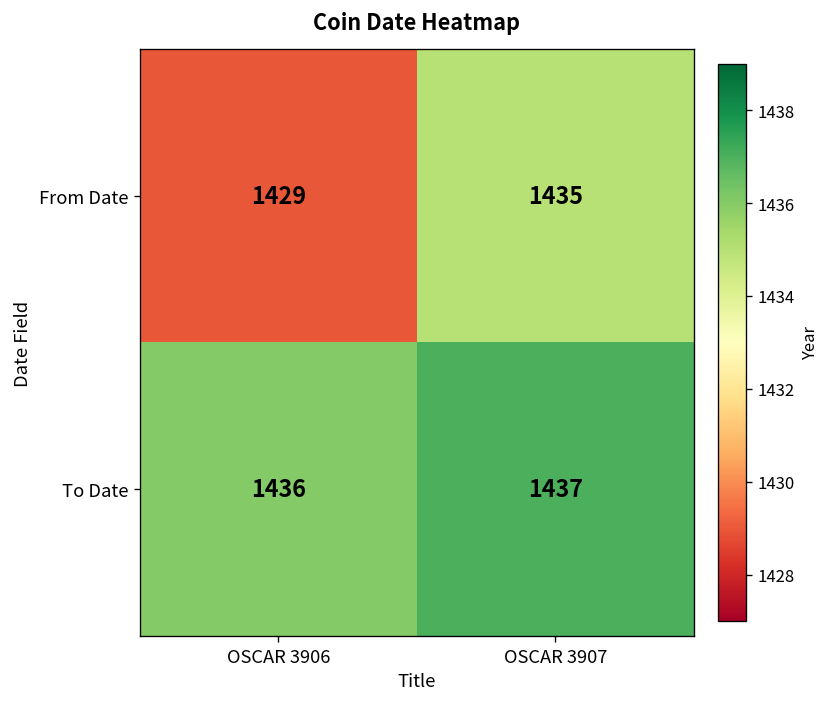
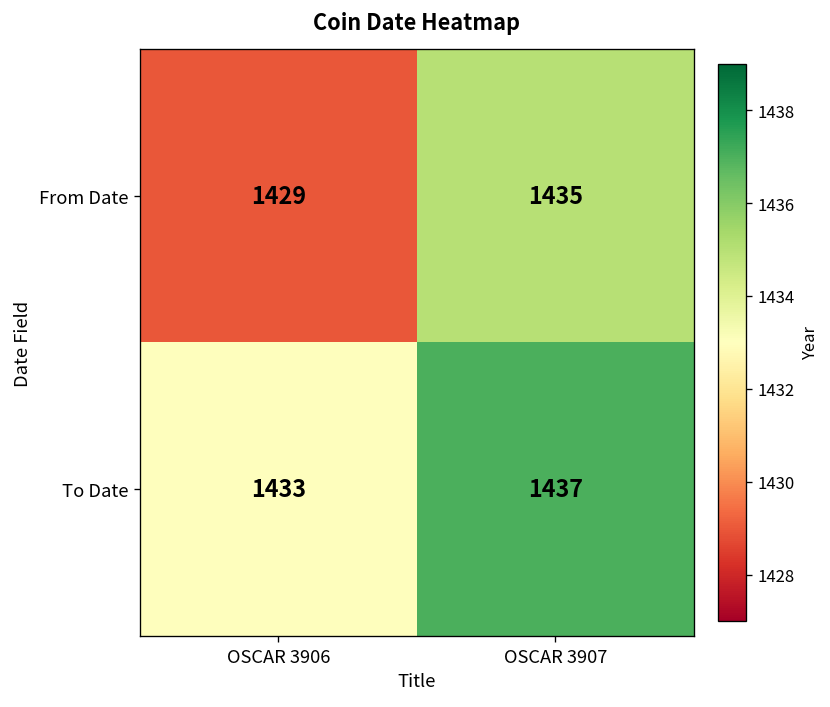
  {
    "From Date": {
      "OSCAR 3906": 1429,
      "OSCAR 3907": 1435
    },
    "To Date": {
-     "OSCAR 3906": 1436,
+     "OSCAR 3906": 1433,
      "OSCAR 3907": 1437
    }
  }
